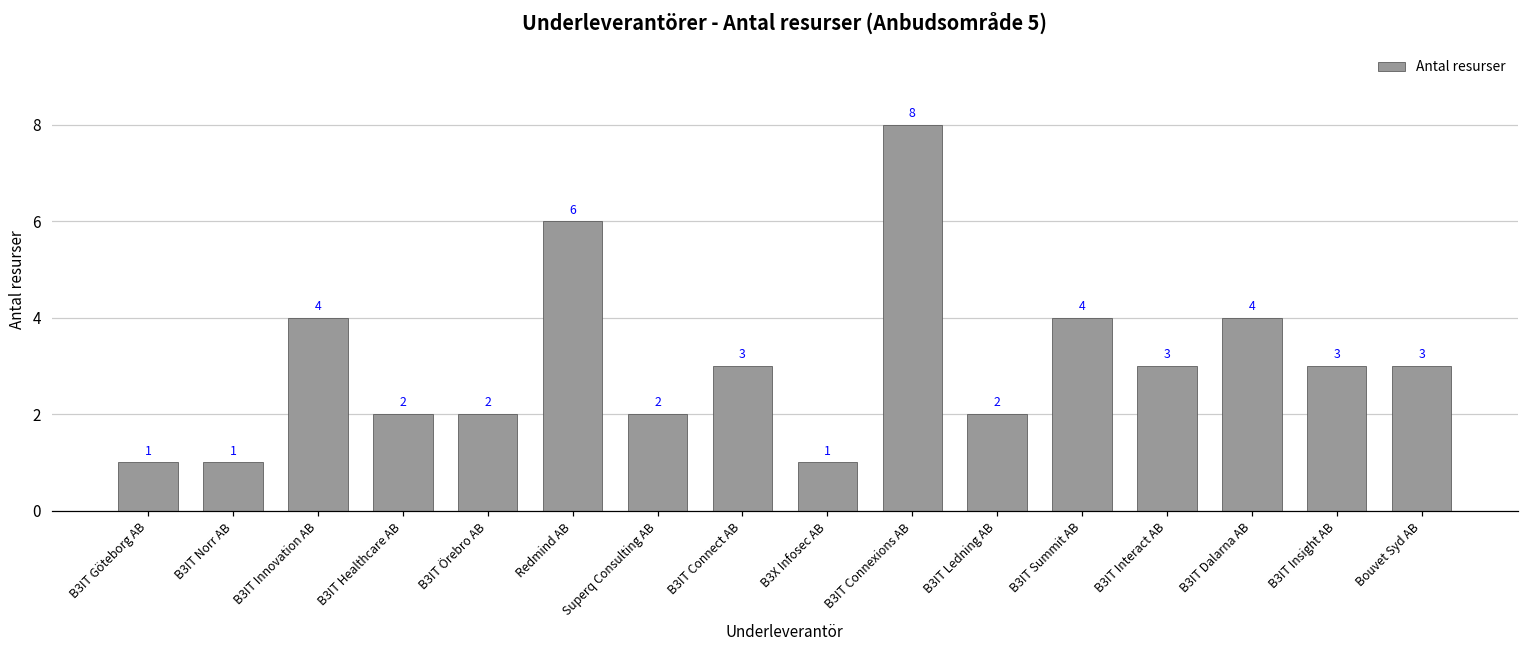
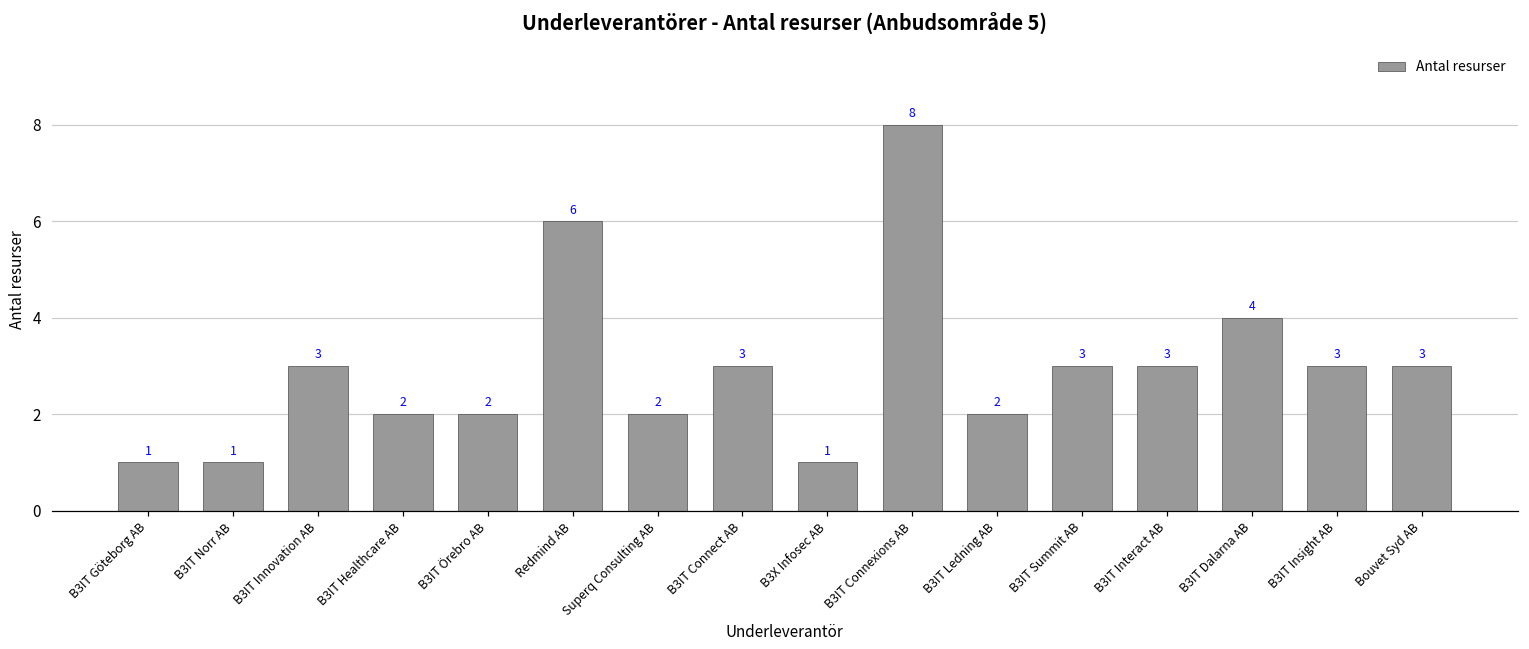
  {
    "B3IT Göteborg AB": 1,
    "B3IT Norr AB": 1,
-   "B3IT Innovation AB": 4,
+   "B3IT Innovation AB": 3,
    "B3IT Healthcare AB": 2,
    "B3IT Örebro AB": 2,
    "Redmind AB": 6,
    "Superq Consulting AB": 2,
    "B3IT Connect AB": 3,
    "B3X Infosec AB": 1,
    "B3IT Connexions AB": 8,
    "B3IT Ledning AB": 2,
-   "B3IT Summit AB": 4,
+   "B3IT Summit AB": 3,
    "B3IT Interact AB": 3,
    "B3IT Dalarna AB": 4,
    "B3IT Insight AB": 3,
    "Bouvet Syd AB": 3
  }
